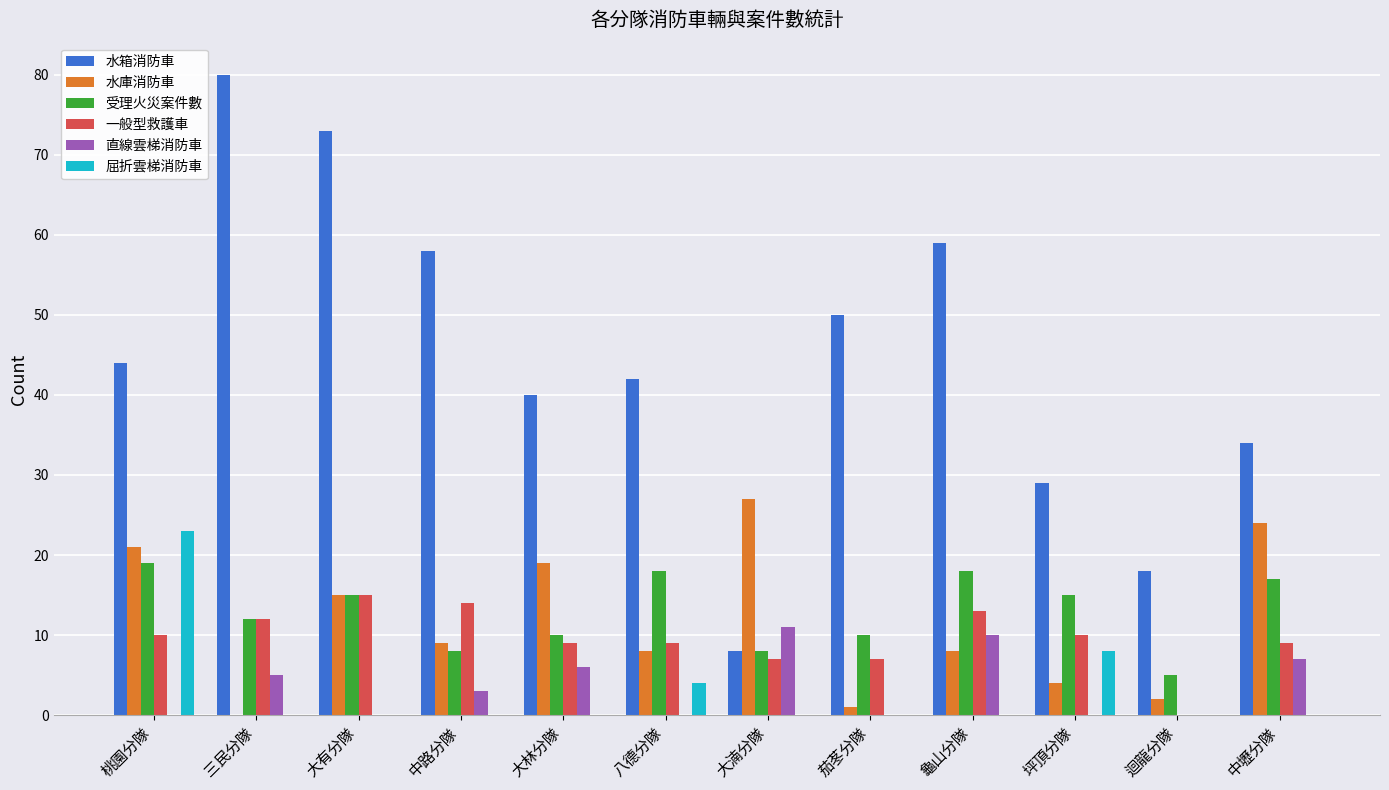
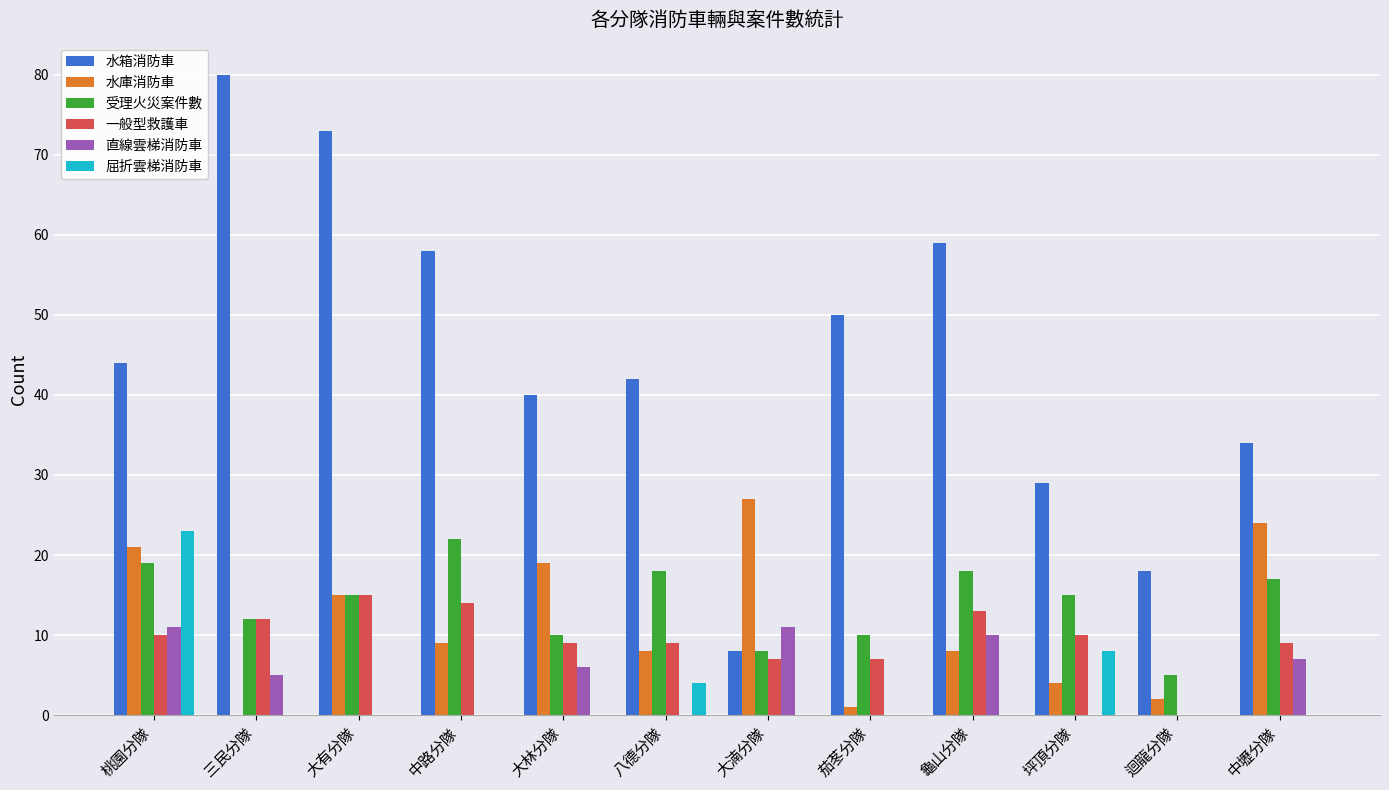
  {
    "水箱消防車": {
      "桃園分隊": 44,
      "三民分隊": 80,
      "大有分隊": 73,
      "中路分隊": 58,
      "大林分隊": 40,
      "八德分隊": 42,
      "大湳分隊": 8,
      "茄苳分隊": 50,
      "龜山分隊": 59,
      "坪頂分隊": 29,
      "迴龍分隊": 18,
      "中壢分隊": 34
    },
    "受理火災案件數": {
      "桃園分隊": 19,
      "三民分隊": 12,
      "大有分隊": 15,
-     "中路分隊": 8,
+     "中路分隊": 22,
      "大林分隊": 10,
      "八德分隊": 18,
      "大湳分隊": 8,
      "茄苳分隊": 10,
      "龜山分隊": 18,
      "坪頂分隊": 15,
      "迴龍分隊": 5,
      "中壢分隊": 17
    },
    "直線雲梯消防車": {
-     "桃園分隊": 0,
+     "桃園分隊": 11,
      "三民分隊": 5,
      "大有分隊": 0,
-     "中路分隊": 3,
+     "中路分隊": 0,
      "大林分隊": 6,
      "八德分隊": 0,
      "大湳分隊": 11,
      "茄苳分隊": 0,
      "龜山分隊": 10,
      "坪頂分隊": 0,
      "迴龍分隊": 0,
      "中壢分隊": 7
    },
    "屈折雲梯消防車": {
      "桃園分隊": 23,
      "三民分隊": 0,
      "大有分隊": 0,
      "中路分隊": 0,
      "大林分隊": 0,
      "八德分隊": 4,
      "大湳分隊": 0,
      "茄苳分隊": 0,
      "龜山分隊": 0,
      "坪頂分隊": 8,
      "迴龍分隊": 0,
      "中壢分隊": 0
    }
  }
